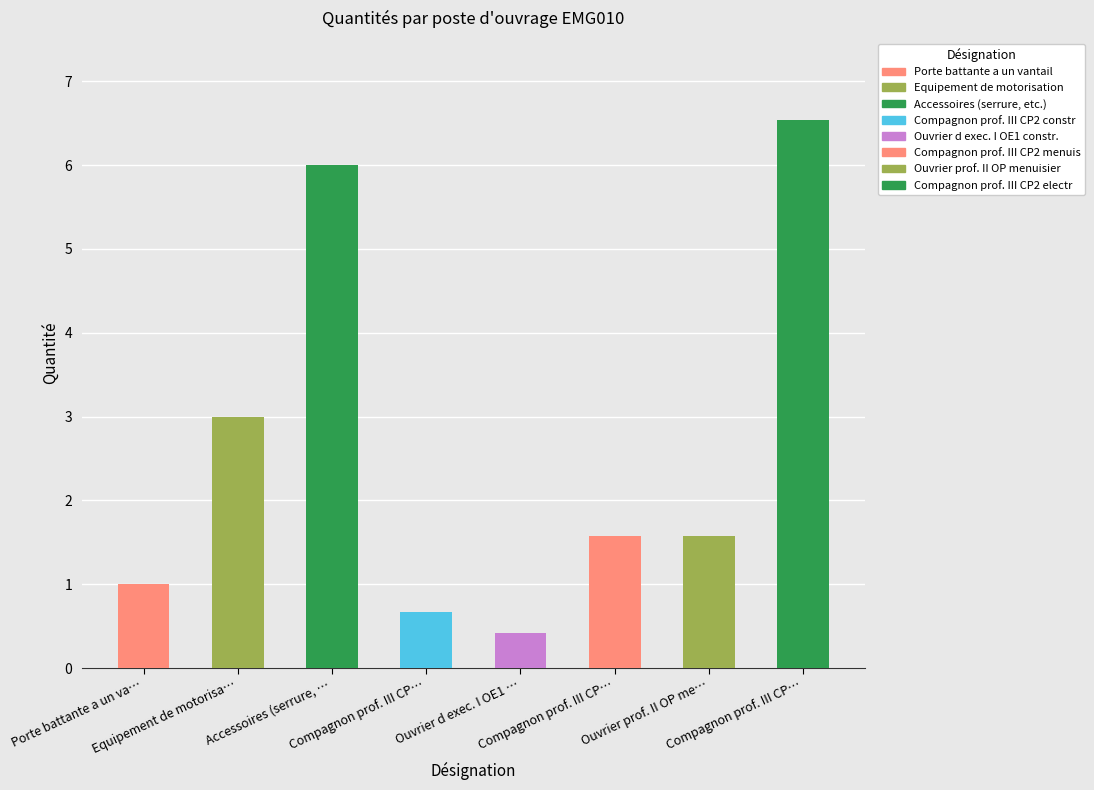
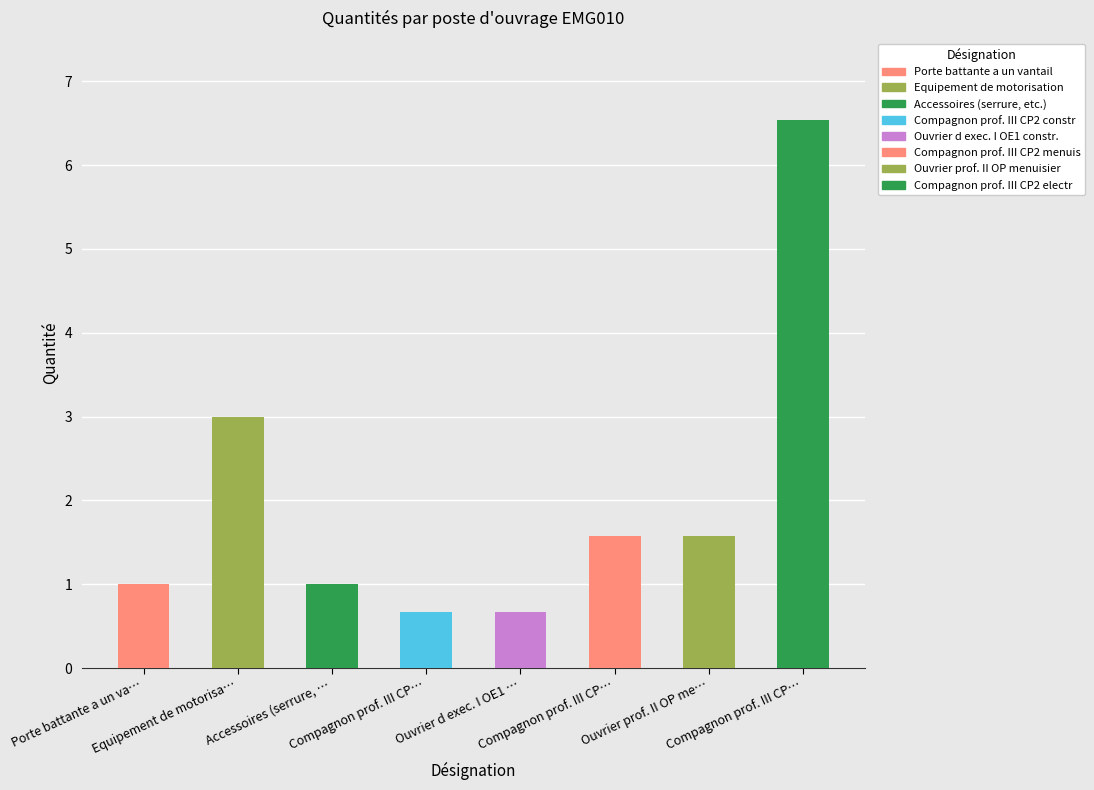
  {
    "Porte battante a un va…": 1.0,
    "Equipement de motorisa…": 3.0,
-   "Accessoires (serrure, …": 6,
-   "Ouvrier d exec. I OE1 …": 0.4,
+   "Accessoires (serrure, …": 1,
+   "Ouvrier d exec. I OE1 …": 0.7,
    "Ouvrier prof. II OP me…": 1.6
  }
